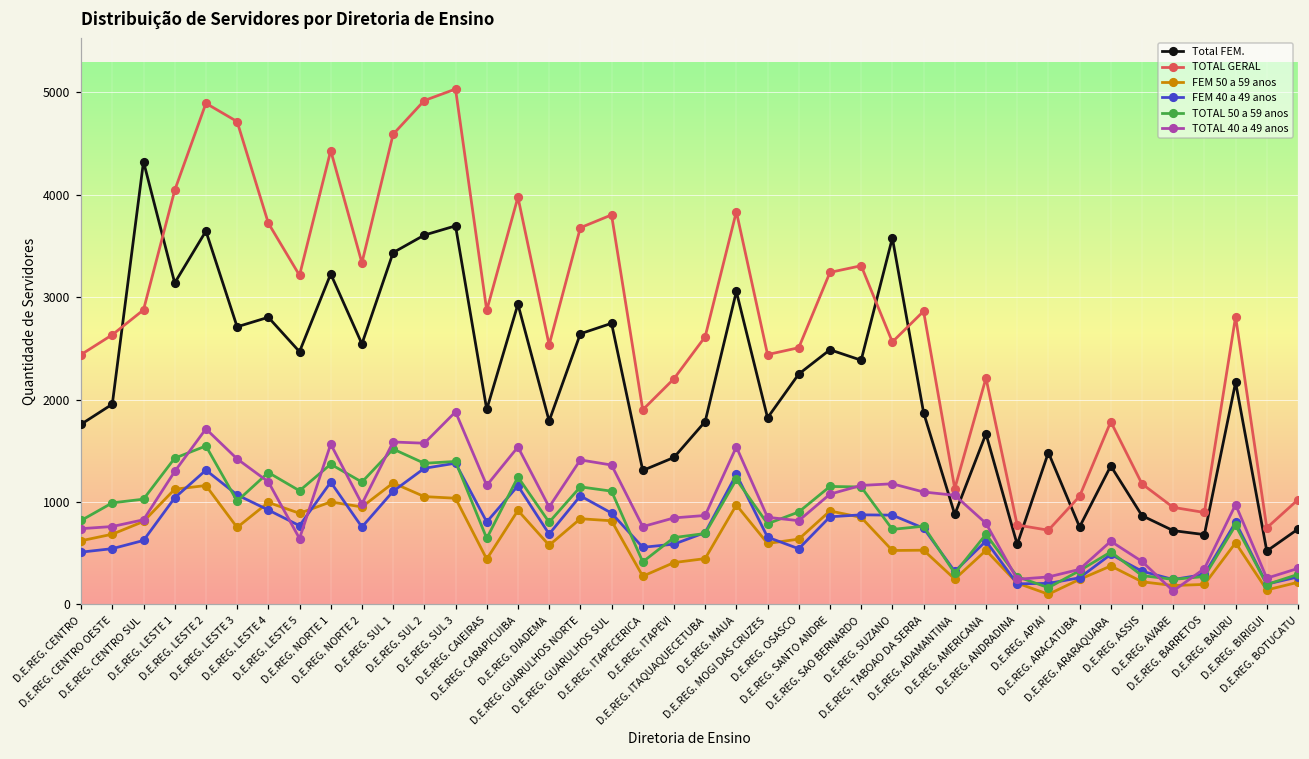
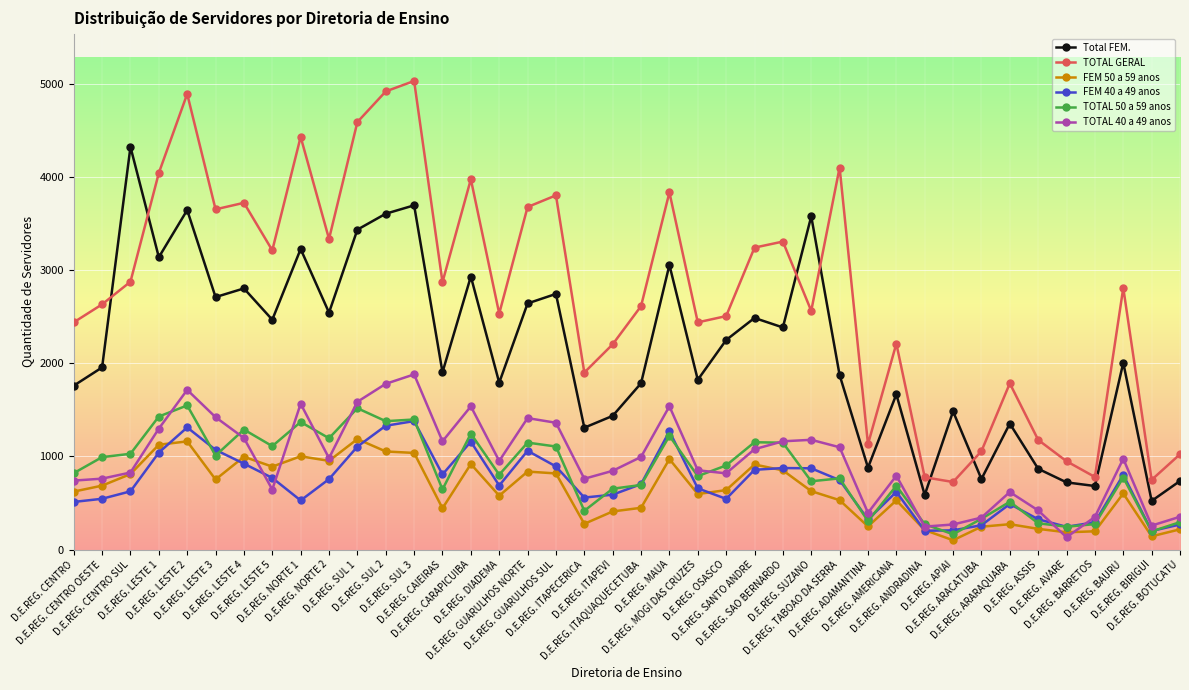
  {
    "Total FEM.": {
      "D.E.REG. CENTRO": 1800,
      "D.E.REG. CENTRO OESTE": 2000,
      "D.E.REG. CENTRO SUL": 4300,
      "D.E.REG. LESTE 1": 3100,
      "D.E.REG. LESTE 2": 3600,
      "D.E.REG. LESTE 3": 2700,
      "D.E.REG. LESTE 4": 2800,
      "D.E.REG. LESTE 5": 2500,
      "D.E.REG. NORTE 1": 3200,
      "D.E.REG. NORTE 2": 2500,
      "D.E.REG. SUL 1": 3400,
      "D.E.REG. SUL 2": 3600,
      "D.E.REG. SUL 3": 3700,
      "D.E.REG. CAIEIRAS": 1900,
      "D.E.REG. CARAPICUIBA": 2900,
      "D.E.REG. DIADEMA": 1800,
      "D.E.REG. GUARULHOS NORTE": 2600,
      "D.E.REG. GUARULHOS SUL": 2700,
      "D.E.REG. ITAPECERICA": 1300,
      "D.E.REG. ITAPEVI": 1400,
      "D.E.REG. ITAQUAQUECETUBA": 1800,
      "D.E.REG. MAUA": 3100,
      "D.E.REG. MOGI DAS CRUZES": 1800,
      "D.E.REG. OSASCO": 2200,
      "D.E.REG. SANTO ANDRE": 2500,
      "D.E.REG. SAO BERNARDO": 2400,
      "D.E.REG. SUZANO": 3600,
      "D.E.REG. TABOAO DA SERRA": 1900,
      "D.E.REG. ADAMANTINA": 900,
      "D.E.REG. AMERICANA": 1700,
      "D.E.REG. ANDRADINA": 600,
      "D.E.REG. APIAI": 1500,
      "D.E.REG. ARACATUBA": 800,
      "D.E.REG. ARARAQUARA": 1400,
      "D.E.REG. ASSIS": 900,
      "D.E.REG. AVARE": 700,
      "D.E.REG. BARRETOS": 700,
-     "D.E.REG. BAURU": 2200,
+     "D.E.REG. BAURU": 2000,
      "D.E.REG. BIRIGUI": 500,
      "D.E.REG. BOTUCATU": 700
    },
    "TOTAL GERAL": {
      "D.E.REG. CENTRO": 2400,
      "D.E.REG. CENTRO OESTE": 2600,
      "D.E.REG. CENTRO SUL": 2900,
      "D.E.REG. LESTE 1": 4000,
      "D.E.REG. LESTE 2": 4900,
-     "D.E.REG. LESTE 3": 4700,
+     "D.E.REG. LESTE 3": 3700,
      "D.E.REG. LESTE 4": 3700,
      "D.E.REG. LESTE 5": 3200,
      "D.E.REG. NORTE 1": 4400,
      "D.E.REG. NORTE 2": 3300,
      "D.E.REG. SUL 1": 4600,
      "D.E.REG. SUL 2": 4900,
      "D.E.REG. SUL 3": 5000,
      "D.E.REG. CAIEIRAS": 2900,
      "D.E.REG. CARAPICUIBA": 4000,
      "D.E.REG. DIADEMA": 2500,
      "D.E.REG. GUARULHOS NORTE": 3700,
      "D.E.REG. GUARULHOS SUL": 3800,
      "D.E.REG. ITAPECERICA": 1900,
      "D.E.REG. ITAPEVI": 2200,
      "D.E.REG. ITAQUAQUECETUBA": 2600,
      "D.E.REG. MAUA": 3800,
      "D.E.REG. MOGI DAS CRUZES": 2400,
      "D.E.REG. OSASCO": 2500,
      "D.E.REG. SANTO ANDRE": 3200,
      "D.E.REG. SAO BERNARDO": 3300,
      "D.E.REG. SUZANO": 2600,
-     "D.E.REG. TABOAO DA SERRA": 2900,
+     "D.E.REG. TABOAO DA SERRA": 4100,
      "D.E.REG. ADAMANTINA": 1100,
      "D.E.REG. AMERICANA": 2200,
      "D.E.REG. ANDRADINA": 800,
      "D.E.REG. APIAI": 700,
      "D.E.REG. ARACATUBA": 1100,
      "D.E.REG. ARARAQUARA": 1800,
      "D.E.REG. ASSIS": 1200,
      "D.E.REG. AVARE": 900,
-     "D.E.REG. BARRETOS": 900,
+     "D.E.REG. BARRETOS": 800,
      "D.E.REG. BAURU": 2800,
      "D.E.REG. BIRIGUI": 700,
      "D.E.REG. BOTUCATU": 1000
    },
    "FEM 50 a 59 anos": {
      "D.E.REG. CENTRO": 600,
      "D.E.REG. CENTRO OESTE": 700,
      "D.E.REG. LESTE 1": 1100,
      "D.E.REG. LESTE 2": 1200,
      "D.E.REG. LESTE 3": 800,
      "D.E.REG. LESTE 4": 1000,
      "D.E.REG. LESTE 5": 900,
      "D.E.REG. NORTE 1": 1000,
      "D.E.REG. NORTE 2": 1000,
      "D.E.REG. SUL 1": 1200,
      "D.E.REG. SUL 2": 1100,
      "D.E.REG. SUL 3": 1000,
      "D.E.REG. CAIEIRAS": 400,
      "D.E.REG. CARAPICUIBA": 900,
      "D.E.REG. DIADEMA": 600,
      "D.E.REG. GUARULHOS NORTE": 800,
      "D.E.REG. GUARULHOS SUL": 800,
      "D.E.REG. ITAPECERICA": 300,
      "D.E.REG. ITAPEVI": 400,
      "D.E.REG. ITAQUAQUECETUBA": 400,
      "D.E.REG. MAUA": 1000,
      "D.E.REG. MOGI DAS CRUZES": 600,
      "D.E.REG. OSASCO": 600,
      "D.E.REG. SANTO ANDRE": 900,
-     "D.E.REG. SUZANO": 500,
+     "D.E.REG. SUZANO": 600,
      "D.E.REG. TABOAO DA SERRA": 500,
      "D.E.REG. ADAMANTINA": 200,
      "D.E.REG. AMERICANA": 500,
      "D.E.REG. APIAI": 100,
-     "D.E.REG. ARARAQUARA": 400,
+     "D.E.REG. ARARAQUARA": 300,
      "D.E.REG. ASSIS": 200,
      "D.E.REG. AVARE": 200,
      "D.E.REG. BARRETOS": 200,
      "D.E.REG. BAURU": 600,
      "D.E.REG. BIRIGUI": 100,
      "D.E.REG. BOTUCATU": 200
    },
    "FEM 40 a 49 anos": {
      "D.E.REG. CENTRO": 500,
      "D.E.REG. CENTRO OESTE": 500,
      "D.E.REG. CENTRO SUL": 600,
      "D.E.REG. LESTE 1": 1000,
      "D.E.REG. LESTE 2": 1300,
      "D.E.REG. LESTE 3": 1100,
      "D.E.REG. LESTE 4": 900,
      "D.E.REG. LESTE 5": 800,
-     "D.E.REG. NORTE 1": 1200,
+     "D.E.REG. NORTE 1": 500,
      "D.E.REG. NORTE 2": 800,
      "D.E.REG. SUL 1": 1100,
      "D.E.REG. SUL 2": 1300,
      "D.E.REG. CAIEIRAS": 800,
      "D.E.REG. CARAPICUIBA": 1200,
      "D.E.REG. DIADEMA": 700,
      "D.E.REG. GUARULHOS NORTE": 1100,
      "D.E.REG. GUARULHOS SUL": 900,
      "D.E.REG. ITAPECERICA": 600,
      "D.E.REG. ITAPEVI": 600,
      "D.E.REG. MAUA": 1300,
      "D.E.REG. MOGI DAS CRUZES": 700,
      "D.E.REG. OSASCO": 500,
      "D.E.REG. SANTO ANDRE": 900,
      "D.E.REG. SUZANO": 900,
      "D.E.REG. AMERICANA": 600,
      "D.E.REG. APIAI": 200,
      "D.E.REG. ASSIS": 300,
      "D.E.REG. BAURU": 800
    },
    "TOTAL 40 a 49 anos": {
      "D.E.REG. CENTRO": 700,
      "D.E.REG. CENTRO OESTE": 800,
      "D.E.REG. LESTE 1": 1300,
      "D.E.REG. LESTE 2": 1700,
      "D.E.REG. LESTE 3": 1400,
      "D.E.REG. LESTE 4": 1200,
      "D.E.REG. LESTE 5": 600,
      "D.E.REG. NORTE 1": 1600,
      "D.E.REG. NORTE 2": 1000,
      "D.E.REG. SUL 1": 1600,
-     "D.E.REG. SUL 2": 1600,
+     "D.E.REG. SUL 2": 1800,
      "D.E.REG. SUL 3": 1900,
      "D.E.REG. CAIEIRAS": 1200,
      "D.E.REG. CARAPICUIBA": 1500,
      "D.E.REG. DIADEMA": 1000,
      "D.E.REG. GUARULHOS NORTE": 1400,
      "D.E.REG. GUARULHOS SUL": 1400,
      "D.E.REG. ITAPECERICA": 800,
      "D.E.REG. ITAPEVI": 800,
-     "D.E.REG. ITAQUAQUECETUBA": 900,
+     "D.E.REG. ITAQUAQUECETUBA": 1000,
      "D.E.REG. MAUA": 1500,
      "D.E.REG. MOGI DAS CRUZES": 900,
      "D.E.REG. OSASCO": 800,
      "D.E.REG. SANTO ANDRE": 1100,
      "D.E.REG. SUZANO": 1200,
      "D.E.REG. TABOAO DA SERRA": 1100,
-     "D.E.REG. ADAMANTINA": 1100,
+     "D.E.REG. ADAMANTINA": 400,
      "D.E.REG. AMERICANA": 800,
      "D.E.REG. APIAI": 300,
      "D.E.REG. ARARAQUARA": 600,
      "D.E.REG. ASSIS": 400,
      "D.E.REG. AVARE": 100,
      "D.E.REG. BARRETOS": 400,
      "D.E.REG. BAURU": 1000,
      "D.E.REG. BIRIGUI": 300,
      "D.E.REG. BOTUCATU": 400
    }
  }
